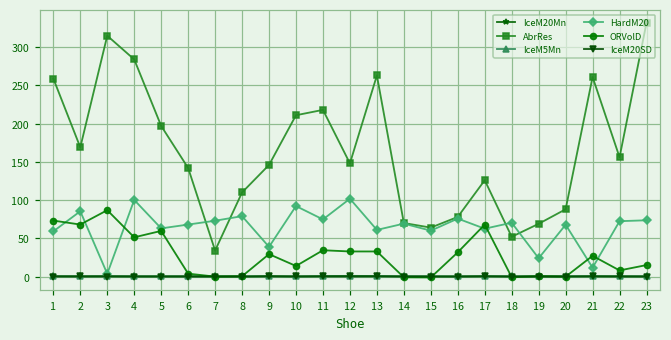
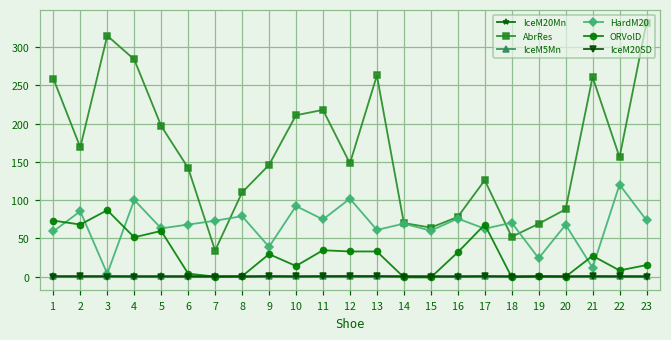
  {
    "HardM20": {
      "1": 60,
      "2": 90,
      "4": 100,
      "6": 70,
      "7": 70,
      "8": 80,
      "9": 40,
      "10": 90,
      "11": 70,
      "12": 100,
      "13": 60,
      "15": 60,
      "17": 60,
      "18": 70,
      "19": 20,
      "20": 70,
      "21": 10,
-     "22": 70,
+     "22": 120,
      "23": 70
    }
  }
